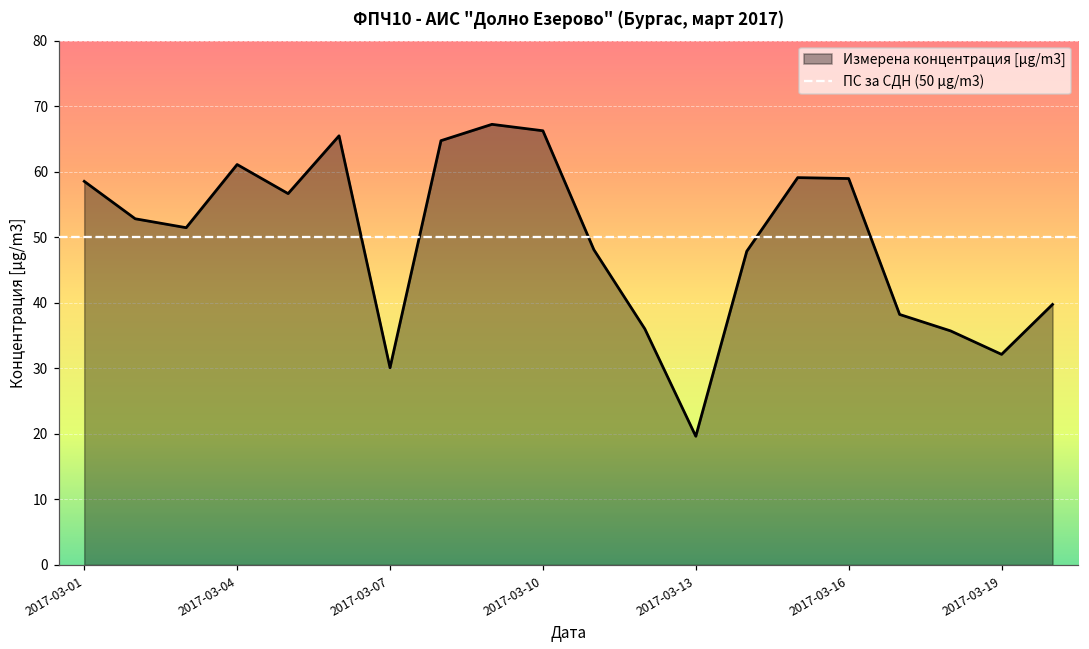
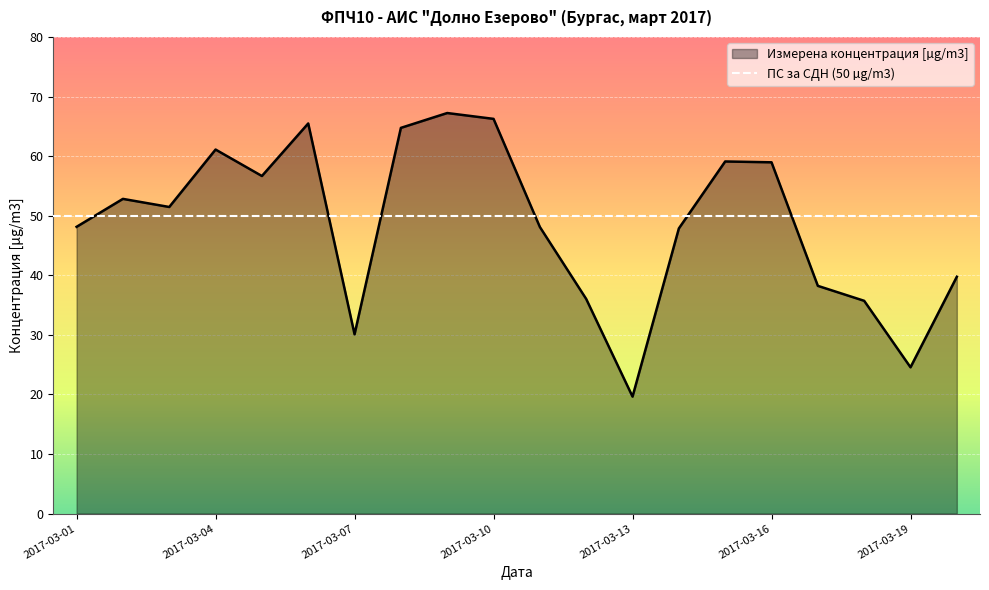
  {
-   "2017-03-01": 59,
+   "2017-03-01": 48,
    "2017-03-04": 61,
    "2017-03-07": 30,
    "2017-03-10": 66,
    "2017-03-13": 20,
    "2017-03-16": 59,
-   "2017-03-19": 32
+   "2017-03-19": 25
  }
